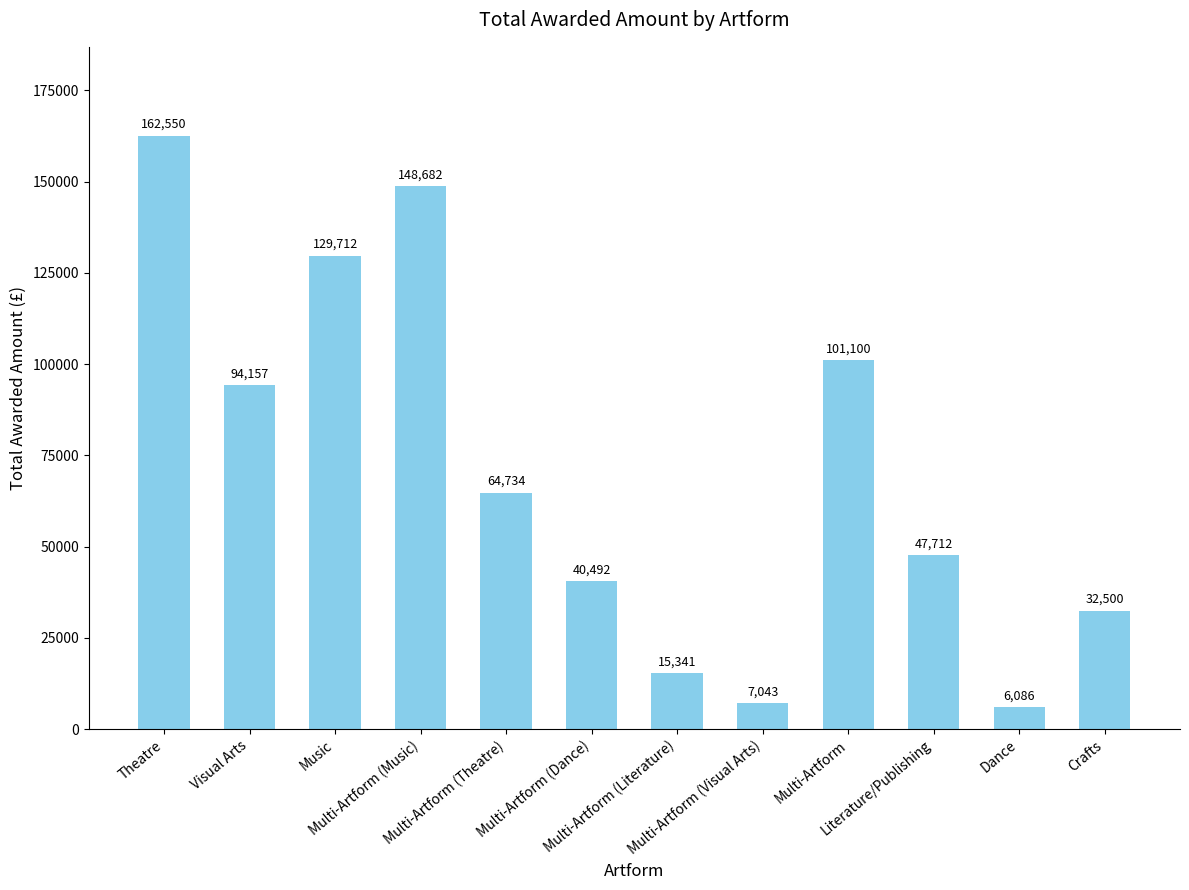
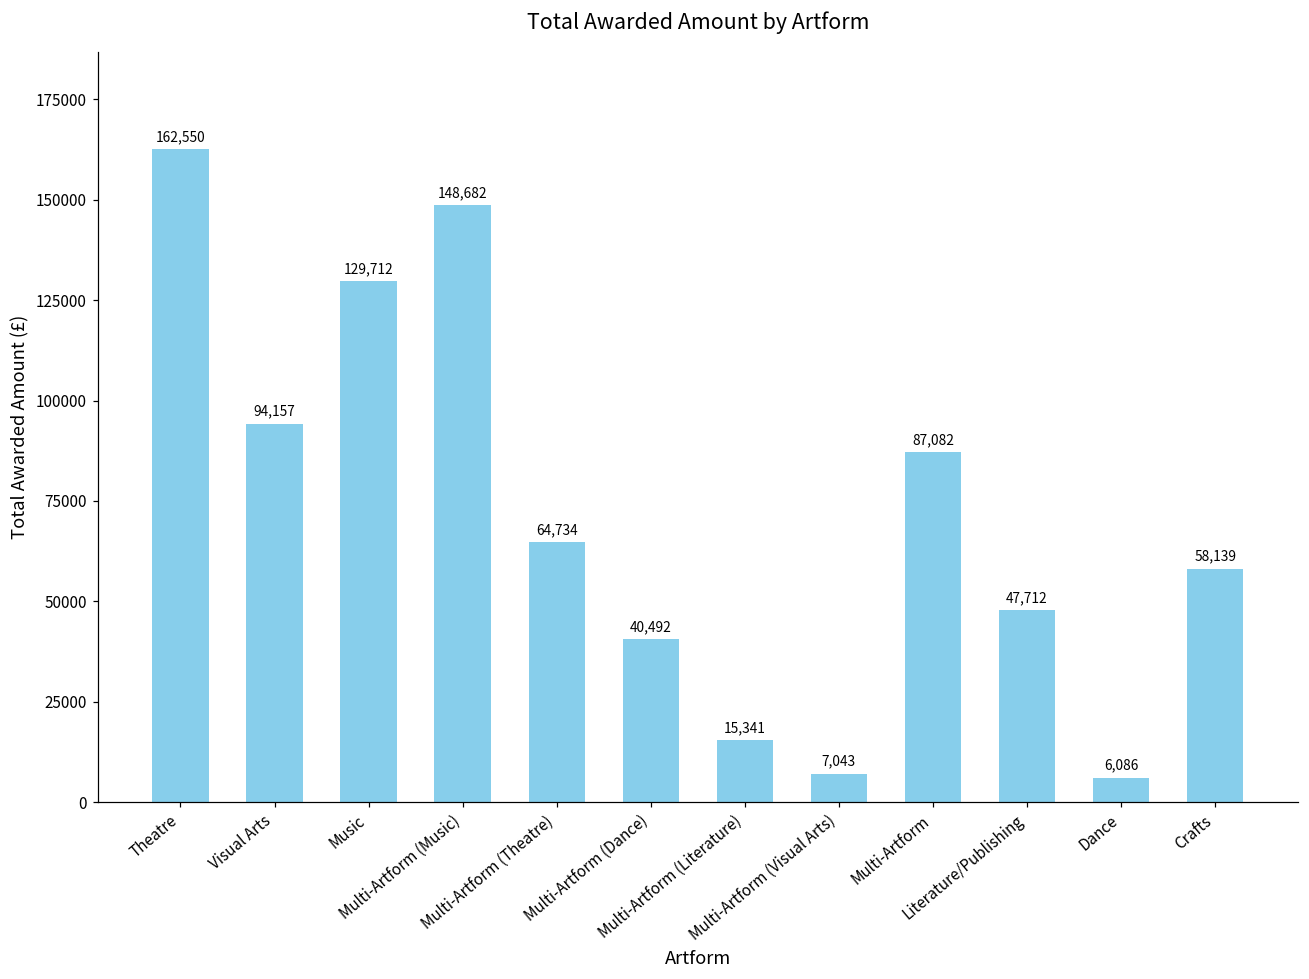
  {
    "Theatre": "162,550",
    "Visual Arts": "94,157",
    "Music": "129,712",
    "Multi-Artform (Music)": "148,682",
    "Multi-Artform (Theatre)": "64,734",
    "Multi-Artform (Dance)": "40,492",
    "Multi-Artform (Literature)": "15,341",
    "Multi-Artform (Visual Arts)": "7,043",
-   "Multi-Artform": "101,100",
+   "Multi-Artform": "87,082",
    "Literature/Publishing": "47,712",
    "Dance": "6,086",
-   "Crafts": "32,500"
+   "Crafts": "58,139"
  }
